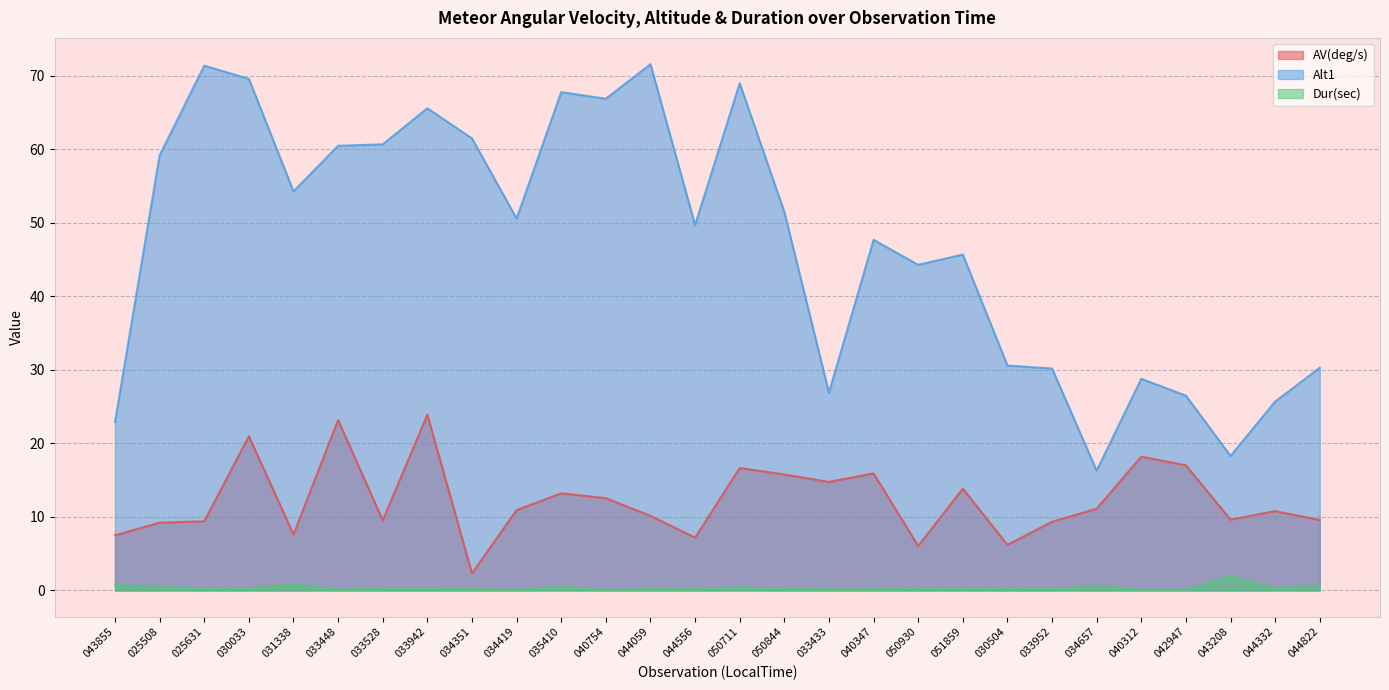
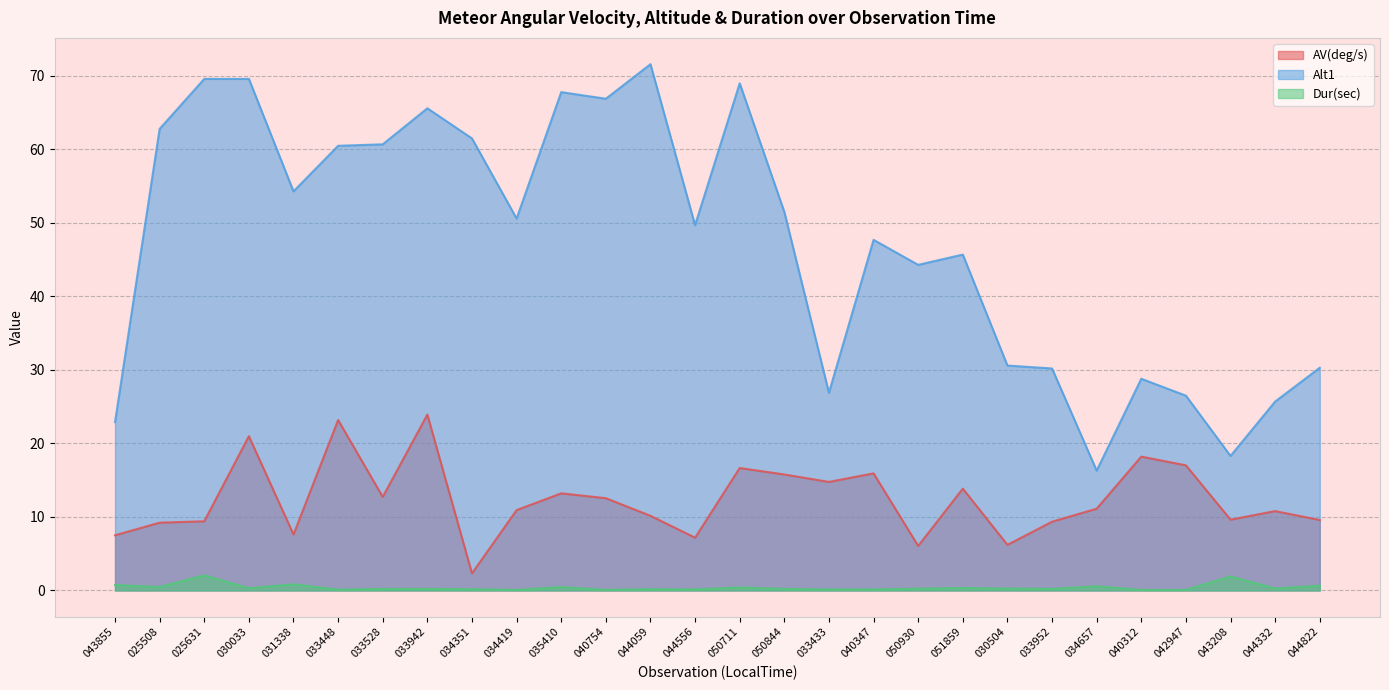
  {
    "AV(deg/s)": {
      "043855": 8,
      "025508": 9,
      "025631": 9,
      "030033": 21,
      "031338": 8,
      "033448": 23,
-     "033528": 10,
+     "033528": 13,
      "033942": 24,
      "034351": 2,
      "034419": 11,
      "035410": 13,
      "040754": 13,
      "044059": 10,
      "044556": 7,
      "050711": 17,
      "050844": 16,
      "033433": 15,
      "040347": 16,
      "050930": 6,
      "051859": 14,
      "030504": 6,
      "033952": 9,
      "034657": 11,
      "040312": 18,
      "042947": 17,
      "043208": 10,
      "044332": 11,
      "044822": 10
    },
    "Alt1": {
      "043855": 23,
-     "025508": 59,
-     "025631": 71,
+     "025508": 63,
+     "025631": 70,
      "030033": 70,
      "031338": 54,
      "033448": 61,
      "033528": 61,
      "033942": 66,
      "034351": 62,
      "034419": 51,
      "035410": 68,
      "040754": 67,
      "044059": 72,
      "044556": 50,
      "050711": 69,
      "050844": 52,
      "033433": 27,
      "040347": 48,
      "050930": 44,
      "051859": 46,
      "030504": 31,
      "033952": 30,
      "034657": 16,
      "040312": 29,
      "042947": 27,
      "043208": 18,
      "044332": 26,
      "044822": 30
    },
    "Dur(sec)": {
      "043855": 1,
      "025508": 0,
-     "025631": 0,
+     "025631": 2,
      "030033": 0,
      "031338": 1,
      "033448": 0,
      "033528": 0,
      "033942": 0,
      "034351": 0,
      "034419": 0,
      "035410": 0,
      "040754": 0,
      "044059": 0,
      "044556": 0,
      "050711": 0,
      "050844": 0,
      "033433": 0,
      "040347": 0,
      "050930": 0,
      "051859": 0,
      "030504": 0,
      "033952": 0,
      "034657": 1,
      "040312": 0,
      "042947": 0,
      "043208": 2,
      "044332": 0,
      "044822": 1
    }
  }
